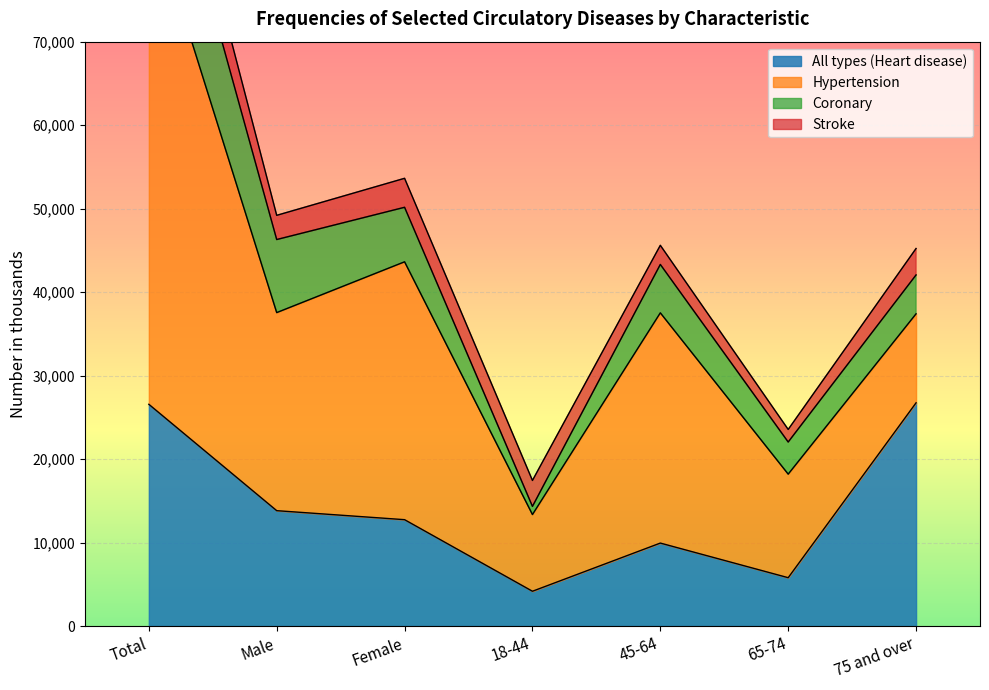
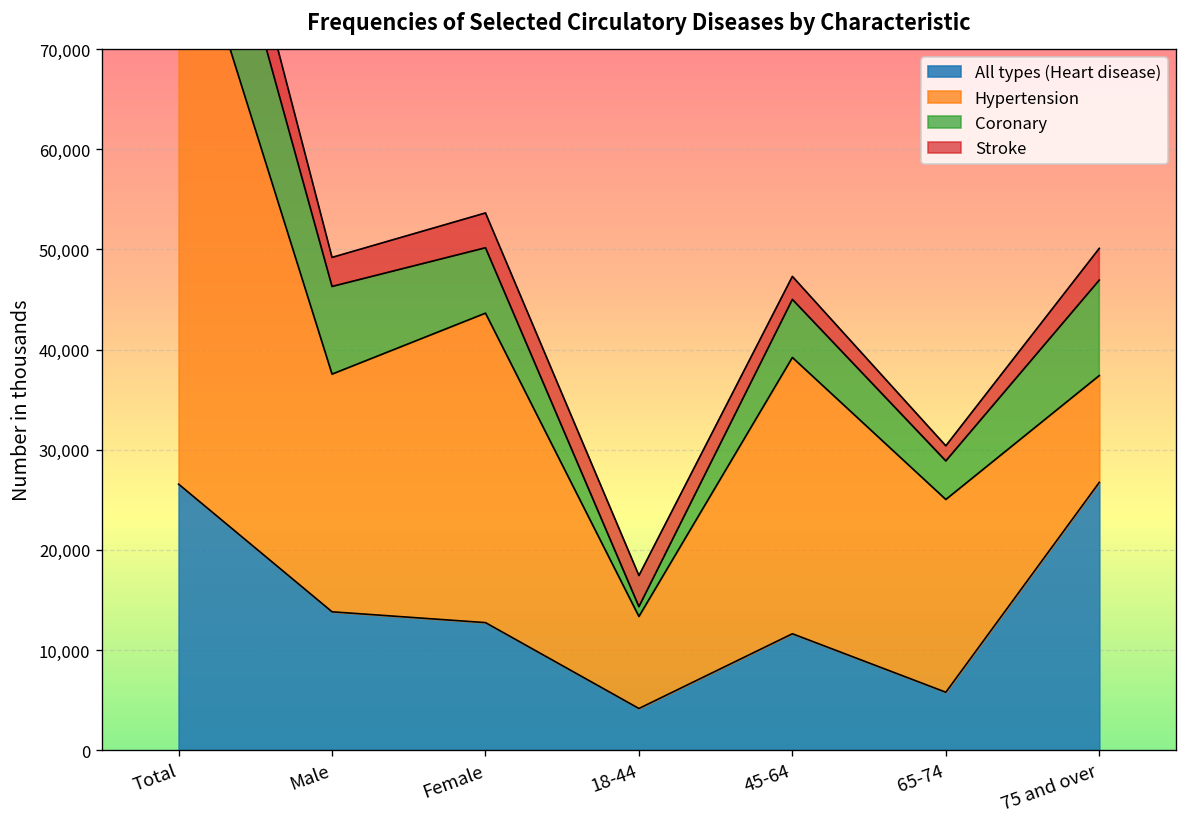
  {
    "All types (Heart disease)": {
      "Total": "27,000",
      "Male": "14,000",
      "Female": "13,000",
      "18-44": "4,000",
-     "45-64": "10,000",
+     "45-64": "12,000",
      "65-74": "6,000",
      "75 and over": "27,000"
    },
    "Hypertension": {
      "Male": "24,000",
      "Female": "31,000",
      "18-44": "9,000",
      "45-64": "28,000",
-     "65-74": "12,000",
+     "65-74": "19,000",
      "75 and over": "11,000"
    },
    "Coronary": {
      "Male": "9,000",
      "Female": "7,000",
      "18-44": "1,000",
      "45-64": "6,000",
      "65-74": "4,000",
-     "75 and over": "5,000"
+     "75 and over": "10,000"
    },
    "Stroke": {
      "Male": "3,000",
      "Female": "3,000",
      "18-44": "3,000",
      "45-64": "2,000",
      "65-74": "2,000",
      "75 and over": "3,000"
    }
  }
